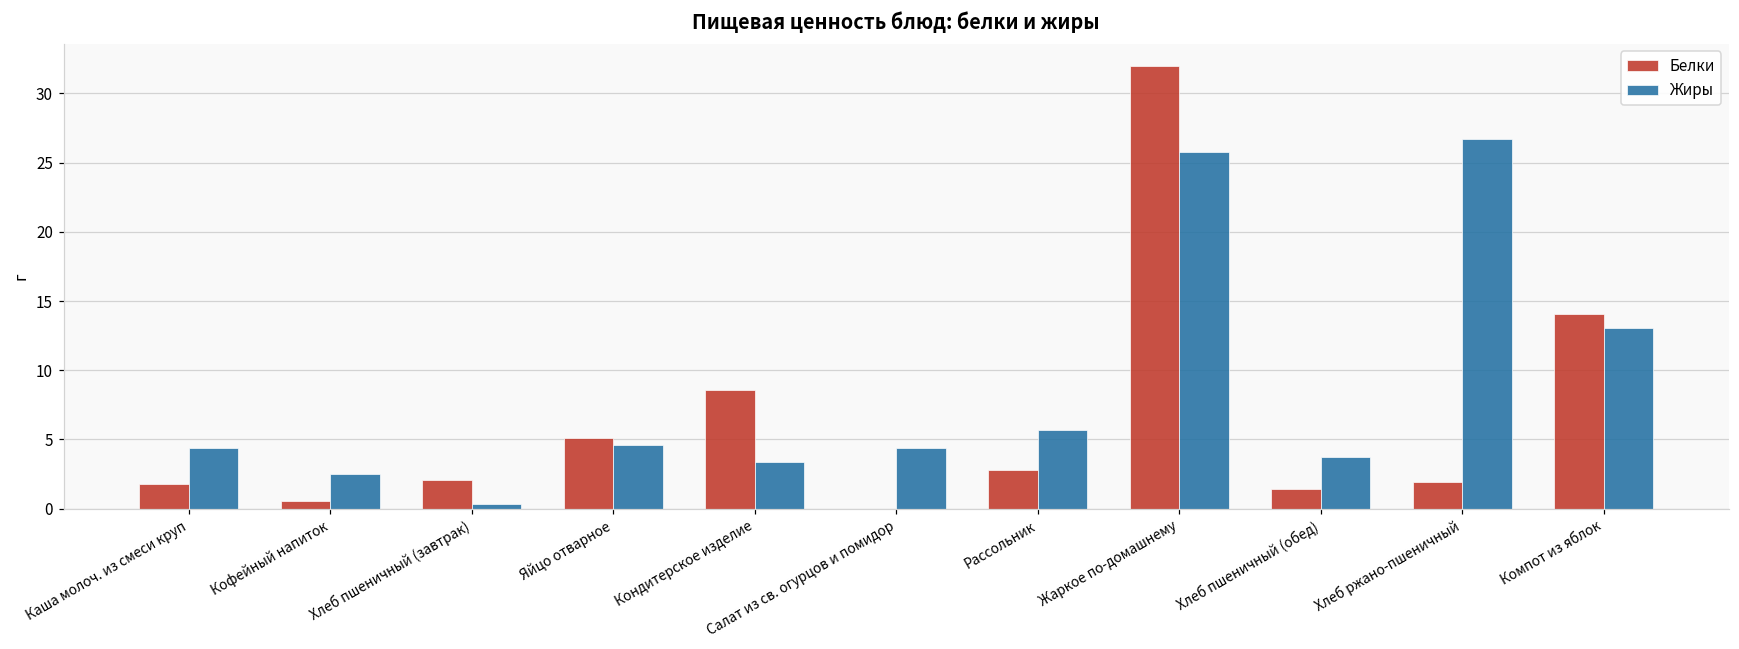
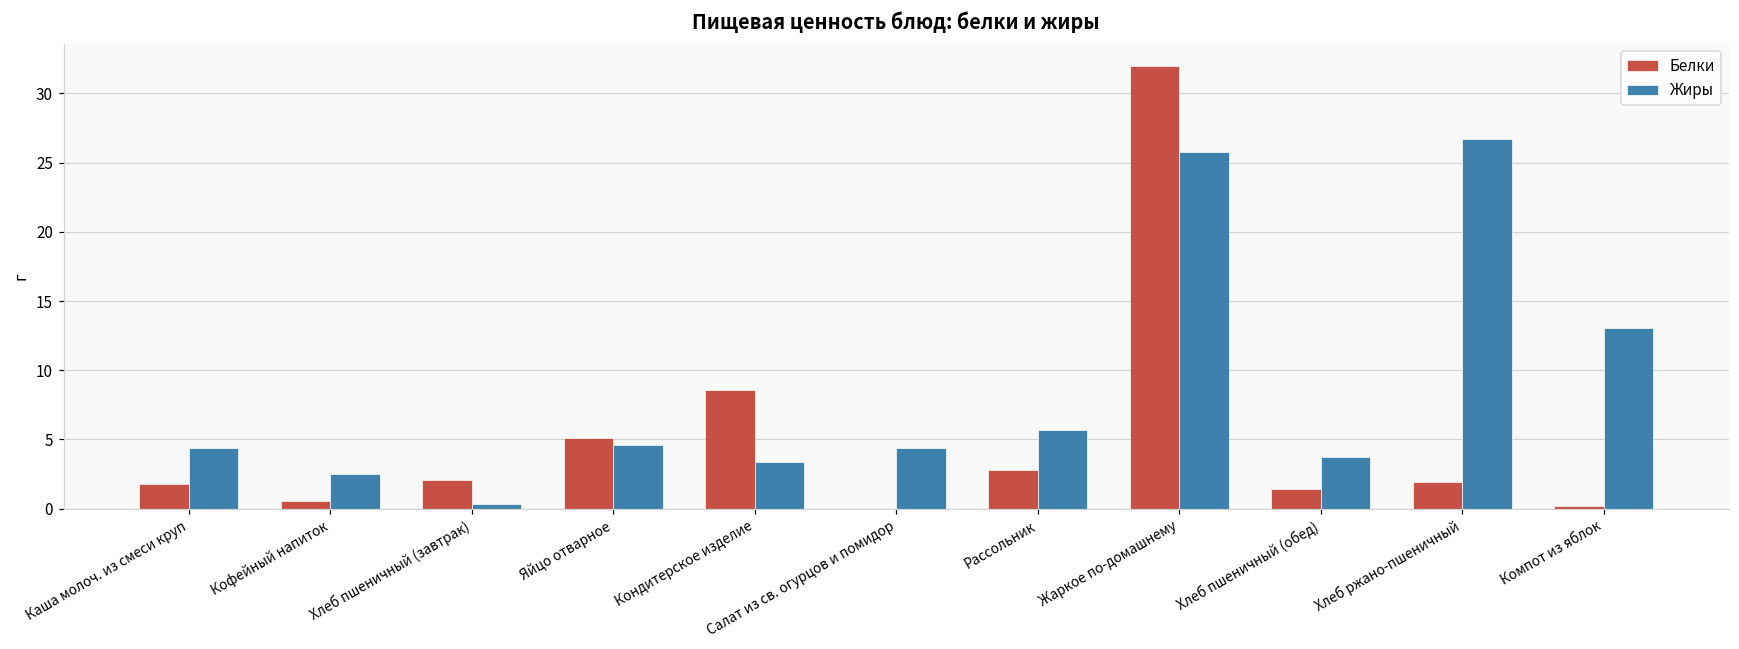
  {
    "Белки": {
      "Каша молоч. из смеси круп": 1.8,
      "Кофейный напиток": 0.6,
      "Хлеб пшеничный (завтрак)": 2.1,
      "Яйцо отварное": 5.1,
      "Кондитерское изделие": 8.6,
      "Салат из св. огурцов и помидор": 0.0,
      "Рассольник": 2.8,
      "Жаркое по-домашнему": 32.0,
      "Хлеб пшеничный (обед)": 1.4,
      "Хлеб ржано-пшеничный": 2.0,
-     "Компот из яблок": 14.1
+     "Компот из яблок": 0.2
    },
    "Жиры": {
      "Каша молоч. из смеси круп": 4.4,
      "Кофейный напиток": 2.5,
      "Хлеб пшеничный (завтрак)": 0.3,
      "Яйцо отварное": 4.6,
      "Кондитерское изделие": 3.4,
      "Салат из св. огурцов и помидор": 4.4,
      "Рассольник": 5.7,
      "Жаркое по-домашнему": 25.7,
      "Хлеб пшеничный (обед)": 3.7,
      "Хлеб ржано-пшеничный": 26.7,
      "Компот из яблок": 13.0
    }
  }
